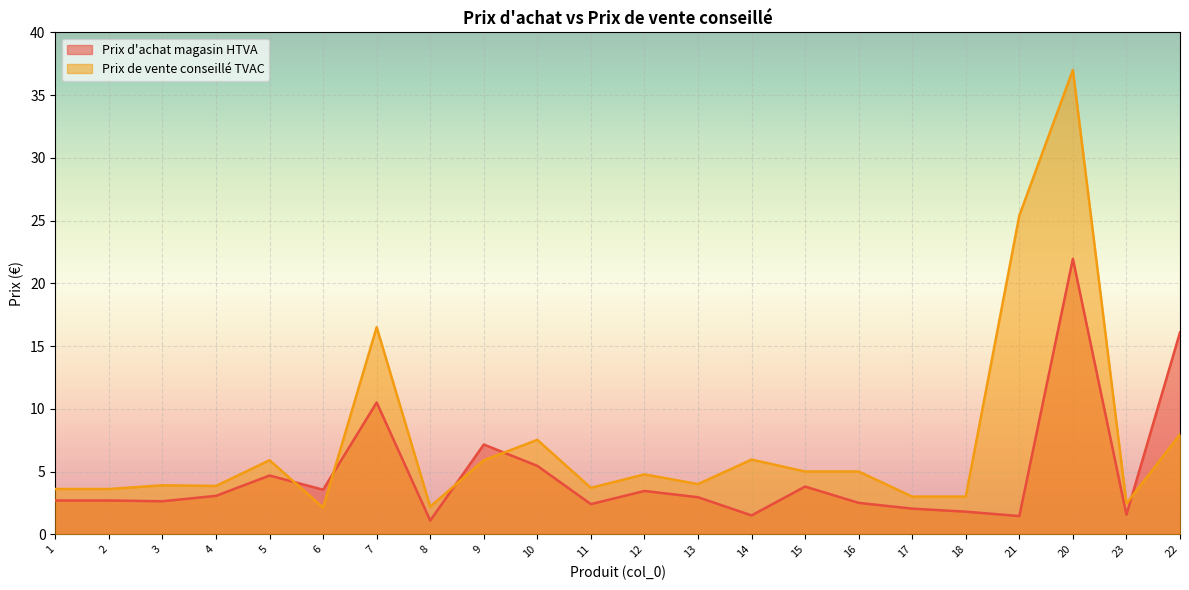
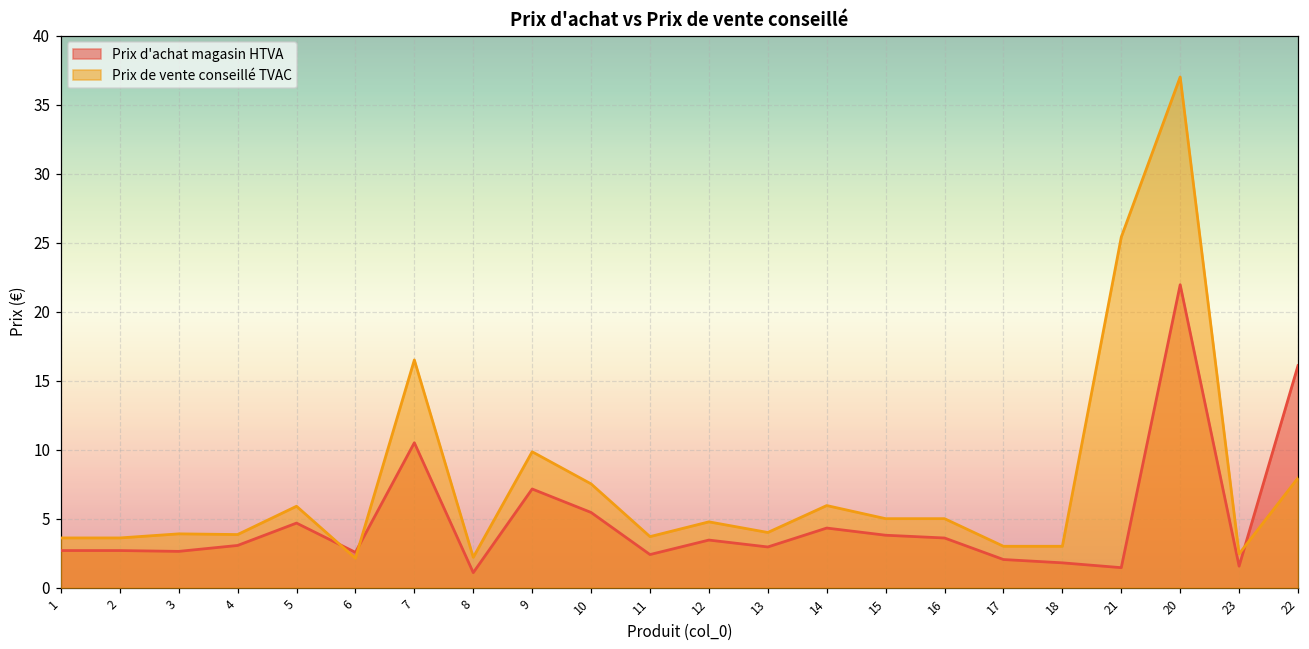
  {
    "Prix d'achat magasin HTVA": {
      "1": 2.7,
      "2": 2.7,
      "3": 2.6,
      "4": 3.1,
      "5": 4.7,
-     "6": 3.6,
+     "6": 2.6,
      "7": 10.5,
      "8": 1.1,
      "9": 7.2,
      "10": 5.5,
      "11": 2.4,
      "12": 3.5,
      "13": 3.0,
-     "14": 1.5,
+     "14": 4.3,
      "15": 3.8,
-     "16": 2.5,
+     "16": 3.6,
      "17": 2.0,
      "18": 1.8,
      "21": 1.5,
      "20": 22.0,
      "23": 1.6,
      "22": 16.1
    },
    "Prix de vente conseillé TVAC": {
      "1": 3.6,
      "2": 3.6,
      "3": 3.9,
      "4": 3.9,
      "5": 5.9,
      "6": 2.1,
      "7": 16.5,
      "8": 2.2,
-     "9": 5.9,
+     "9": 9.8,
      "10": 7.5,
      "11": 3.7,
      "12": 4.8,
      "13": 4.0,
      "14": 6.0,
      "15": 5.0,
      "16": 5.0,
      "17": 3.0,
      "18": 3.0,
      "21": 25.4,
      "20": 37.0,
      "23": 2.5,
      "22": 8.0
    }
  }
